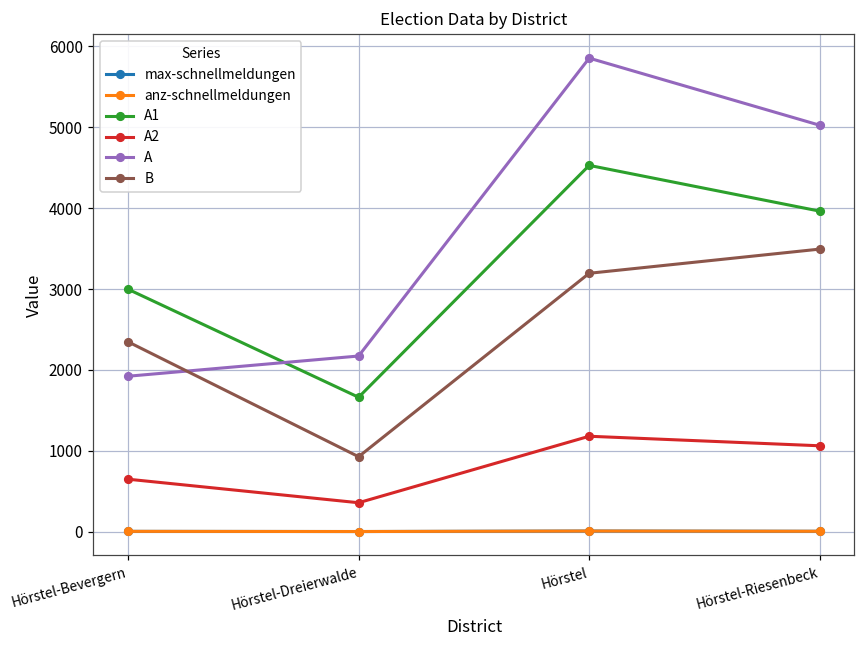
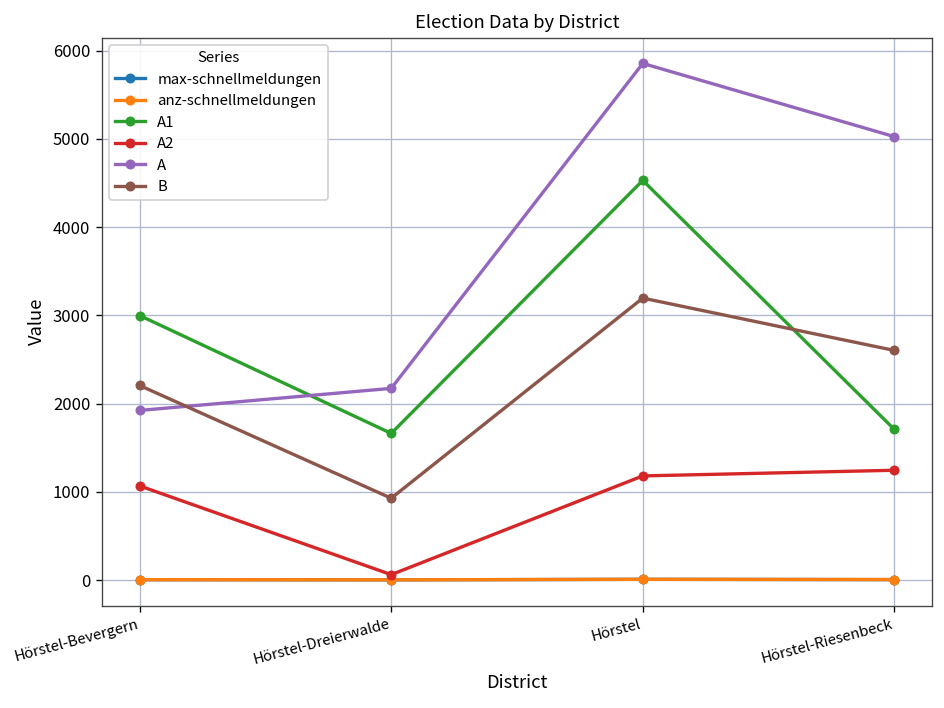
  {
    "anz-schnellmeldungen": {
      "Hörstel-Bevergern": 0,
      "Hörstel-Dreierwalde": 0,
      "Hörstel": 0,
      "Hörstel-Riesenbeck": 0
    },
    "A1": {
      "Hörstel-Bevergern": 3000,
      "Hörstel-Dreierwalde": 1700,
      "Hörstel": 4500,
-     "Hörstel-Riesenbeck": 4000
+     "Hörstel-Riesenbeck": 1700
    },
    "A2": {
-     "Hörstel-Bevergern": 600,
-     "Hörstel-Dreierwalde": 400,
+     "Hörstel-Bevergern": 1100,
+     "Hörstel-Dreierwalde": 100,
      "Hörstel": 1200,
-     "Hörstel-Riesenbeck": 1100
+     "Hörstel-Riesenbeck": 1200
    },
    "A": {
      "Hörstel-Bevergern": 1900,
      "Hörstel-Dreierwalde": 2200,
      "Hörstel": 5900,
      "Hörstel-Riesenbeck": 5000
    },
    "B": {
-     "Hörstel-Bevergern": 2300,
+     "Hörstel-Bevergern": 2200,
      "Hörstel-Dreierwalde": 900,
      "Hörstel": 3200,
-     "Hörstel-Riesenbeck": 3500
+     "Hörstel-Riesenbeck": 2600
    }
  }
